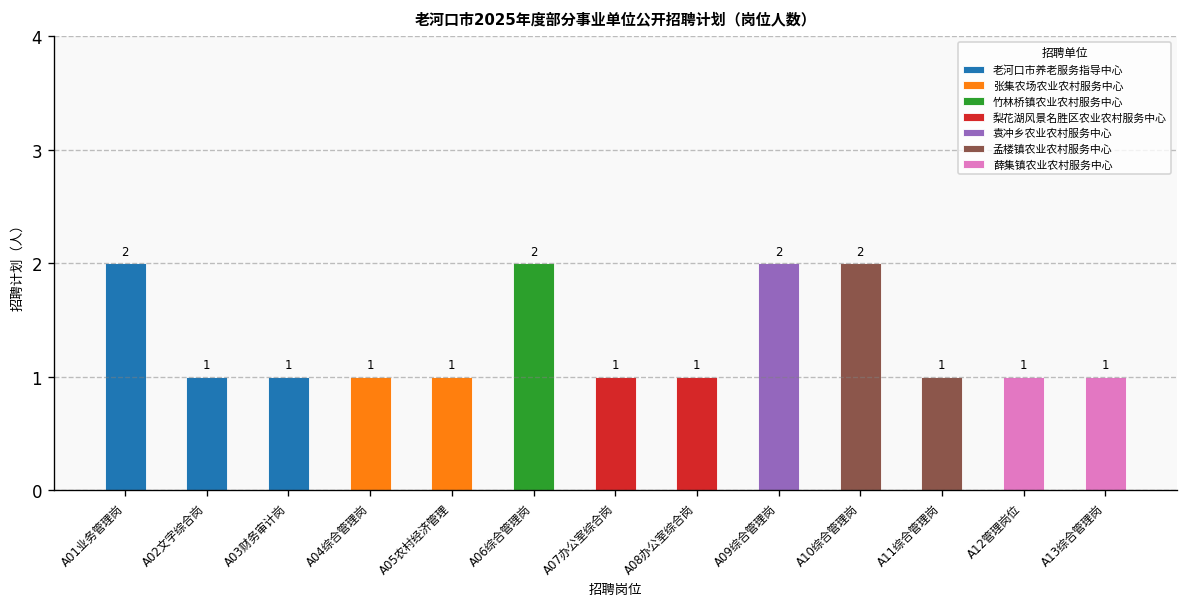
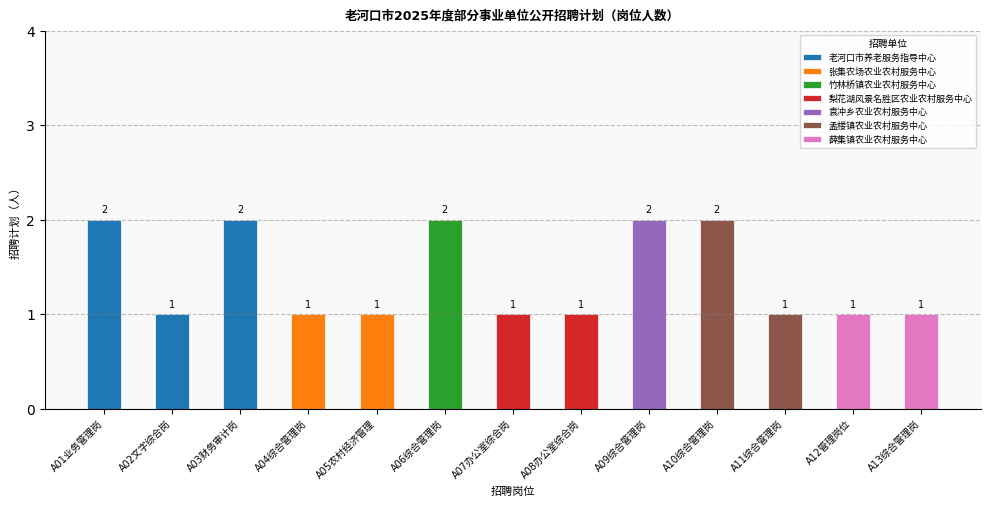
  {
    "A01业务管理岗": 2,
    "A02文字综合岗": 1,
-   "A03财务审计岗": 1,
+   "A03财务审计岗": 2,
    "A04综合管理岗": 1,
    "A05农村经济管理": 1,
    "A06综合管理岗": 2,
    "A07办公室综合岗": 1,
    "A08办公室综合岗": 1,
    "A09综合管理岗": 2,
    "A10综合管理岗": 2,
    "A11综合管理岗": 1,
    "A12管理岗位": 1,
    "A13综合管理岗": 1
  }
